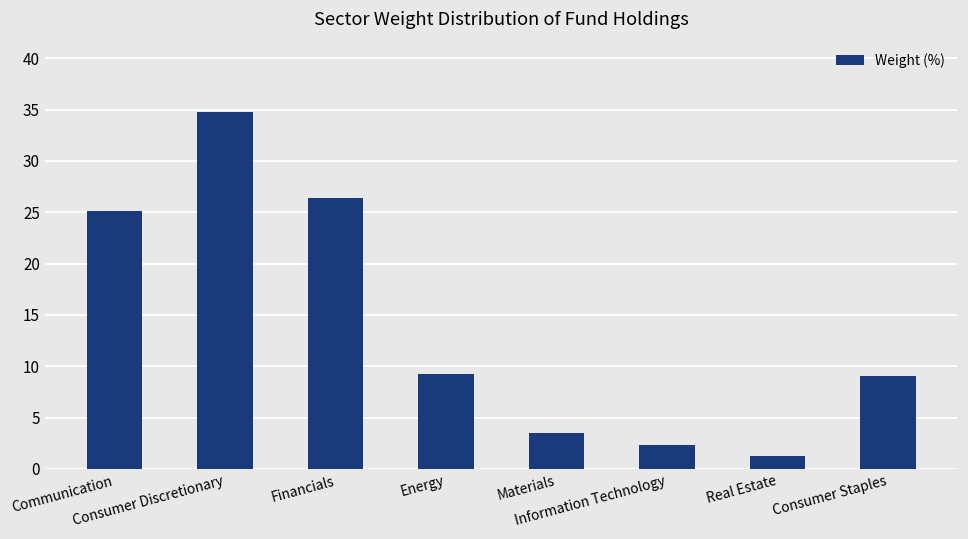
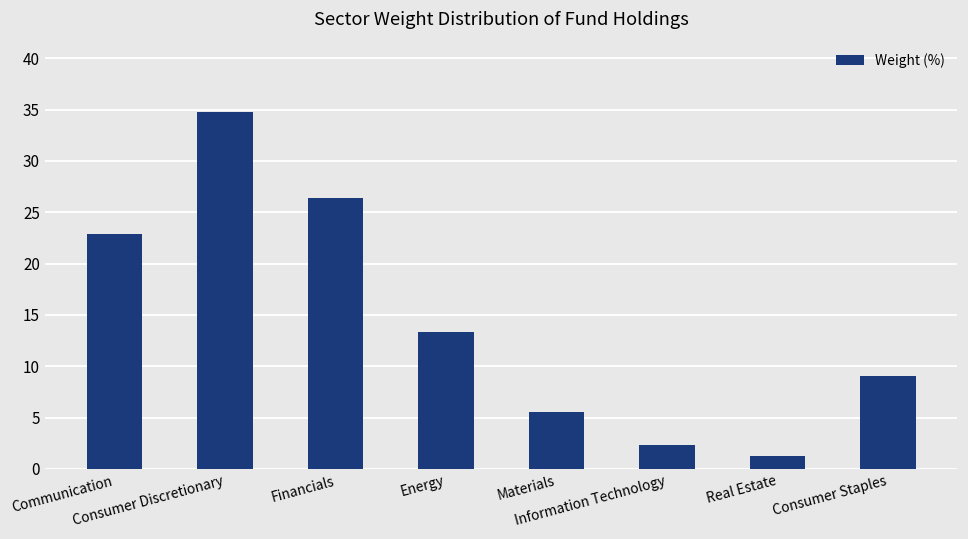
  {
-   "Communication": 25,
+   "Communication": 23,
    "Consumer Discretionary": 35,
    "Financials": 26,
-   "Energy": 9,
-   "Materials": 3,
+   "Energy": 13,
+   "Materials": 6,
    "Information Technology": 2,
    "Real Estate": 1,
    "Consumer Staples": 9
  }
